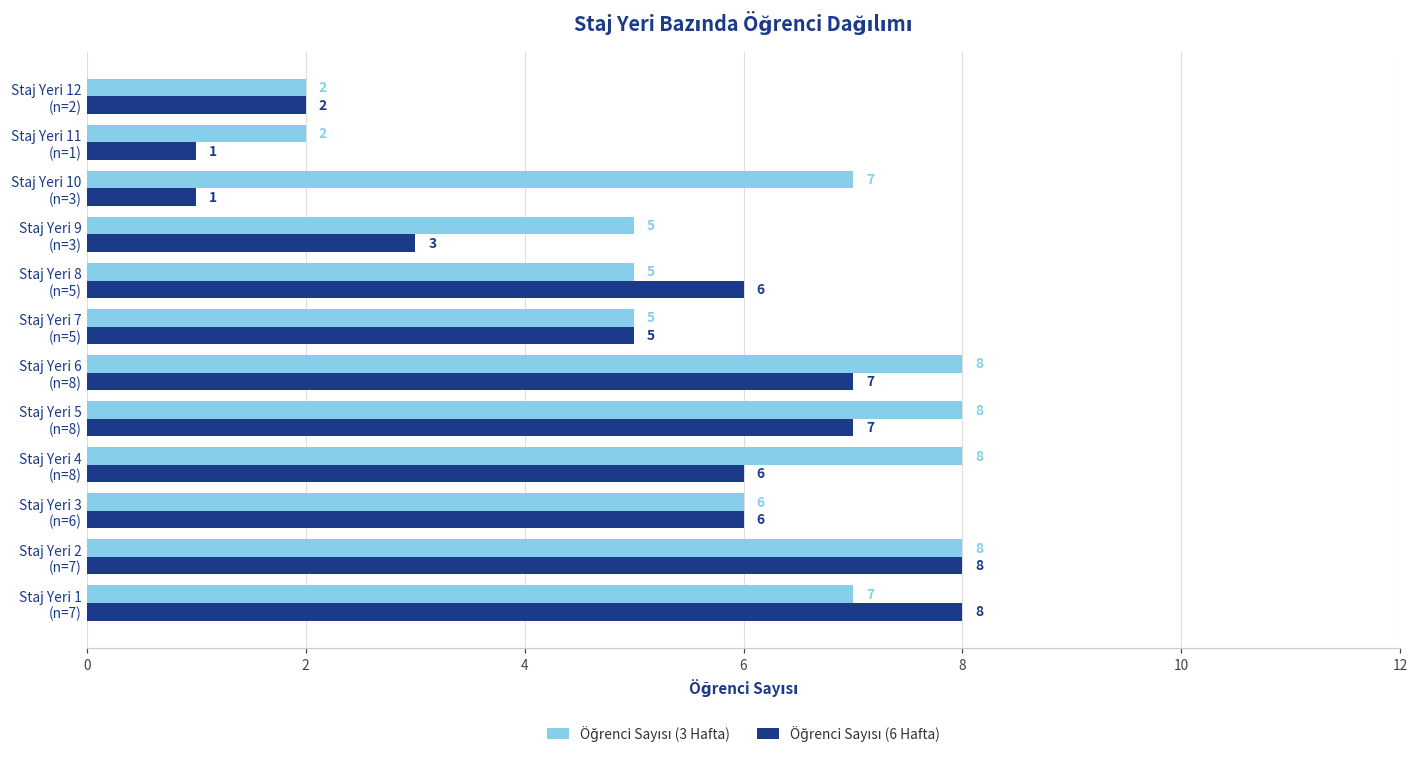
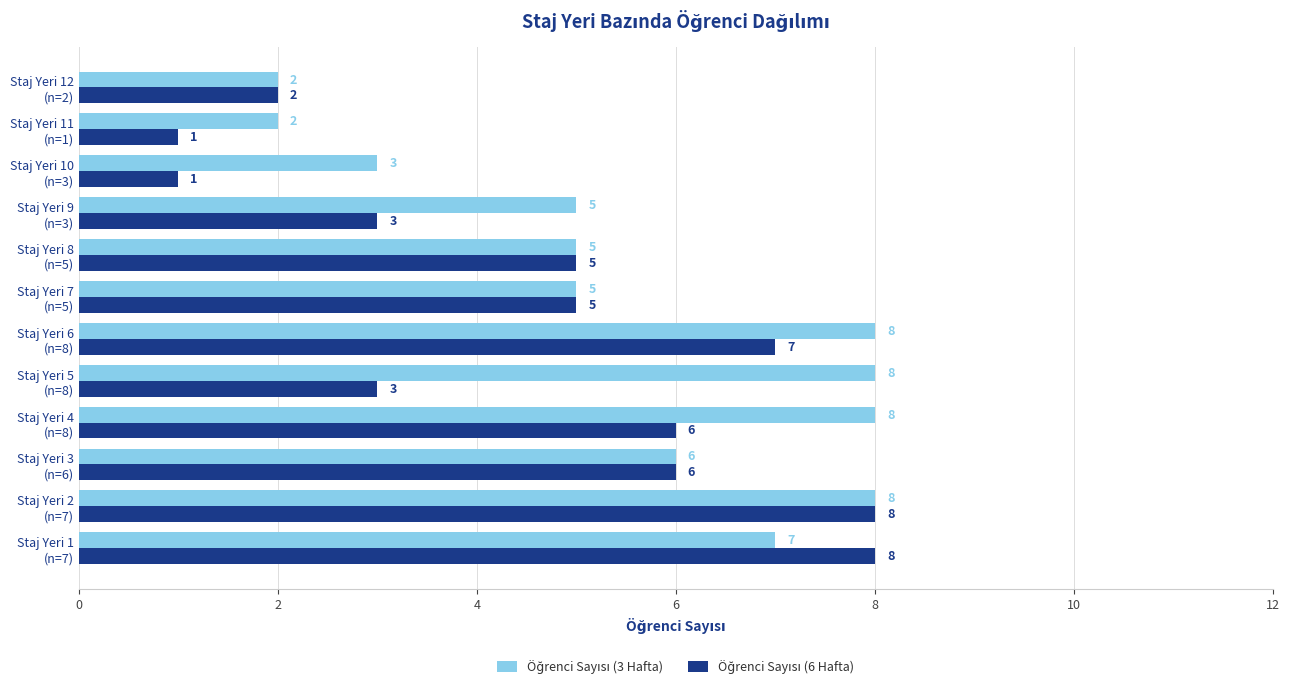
  {
    "Öğrenci Sayısı (3 Hafta)": {
      "Staj Yeri 12 (n=2)": 2,
      "Staj Yeri 11 (n=1)": 2,
-     "Staj Yeri 10 (n=3)": 7,
+     "Staj Yeri 10 (n=3)": 3,
      "Staj Yeri 9 (n=3)": 5,
      "Staj Yeri 8 (n=5)": 5,
      "Staj Yeri 7 (n=5)": 5,
      "Staj Yeri 6 (n=8)": 8,
      "Staj Yeri 5 (n=8)": 8,
      "Staj Yeri 4 (n=8)": 8,
      "Staj Yeri 3 (n=6)": 6,
      "Staj Yeri 2 (n=7)": 8,
      "Staj Yeri 1 (n=7)": 7
    },
    "Öğrenci Sayısı (6 Hafta)": {
      "Staj Yeri 12 (n=2)": 2,
      "Staj Yeri 11 (n=1)": 1,
      "Staj Yeri 10 (n=3)": 1,
      "Staj Yeri 9 (n=3)": 3,
-     "Staj Yeri 8 (n=5)": 6,
+     "Staj Yeri 8 (n=5)": 5,
      "Staj Yeri 7 (n=5)": 5,
      "Staj Yeri 6 (n=8)": 7,
-     "Staj Yeri 5 (n=8)": 7,
+     "Staj Yeri 5 (n=8)": 3,
      "Staj Yeri 4 (n=8)": 6,
      "Staj Yeri 3 (n=6)": 6,
      "Staj Yeri 2 (n=7)": 8,
      "Staj Yeri 1 (n=7)": 8
    }
  }
